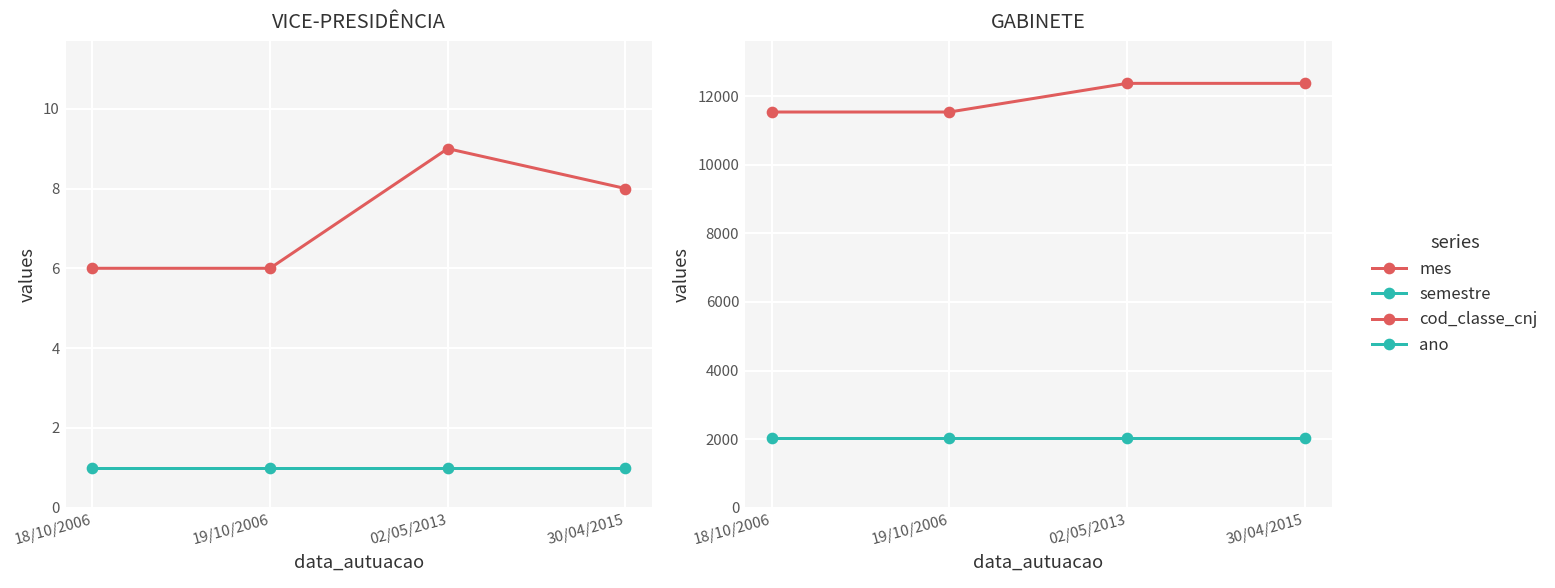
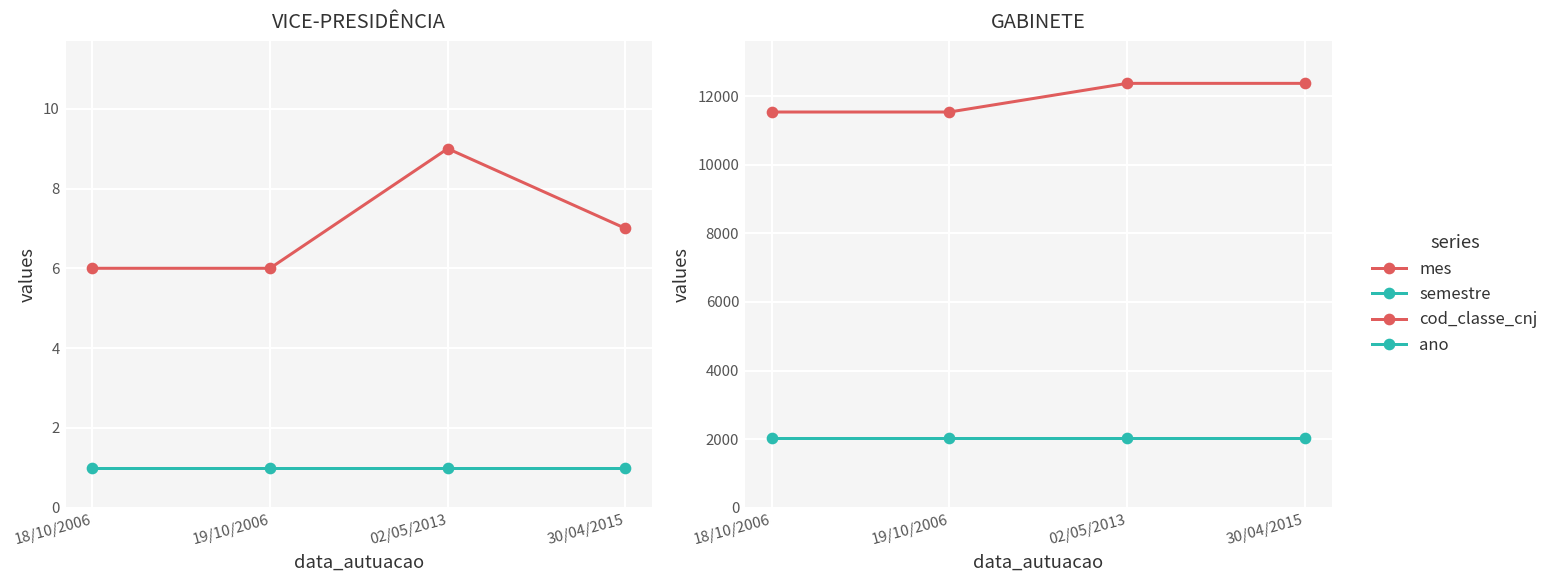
  {
    "VICE-PRESIDÊNCIA": {
      "mes": {
        "18/10/2006": 6,
        "19/10/2006": 6,
        "02/05/2013": 9,
-       "30/04/2015": 8
+       "30/04/2015": 7
      },
      "semestre": {
        "18/10/2006": 1,
        "19/10/2006": 1,
        "02/05/2013": 1,
        "30/04/2015": 1
      }
    },
    "GABINETE": {
      "cod_classe_cnj": {
        "18/10/2006": 11500,
        "19/10/2006": 11500,
        "02/05/2013": 12400,
        "30/04/2015": 12400
      },
      "ano": {
        "18/10/2006": 2000,
        "19/10/2006": 2000,
        "02/05/2013": 2000,
        "30/04/2015": 2000
      }
    }
  }
